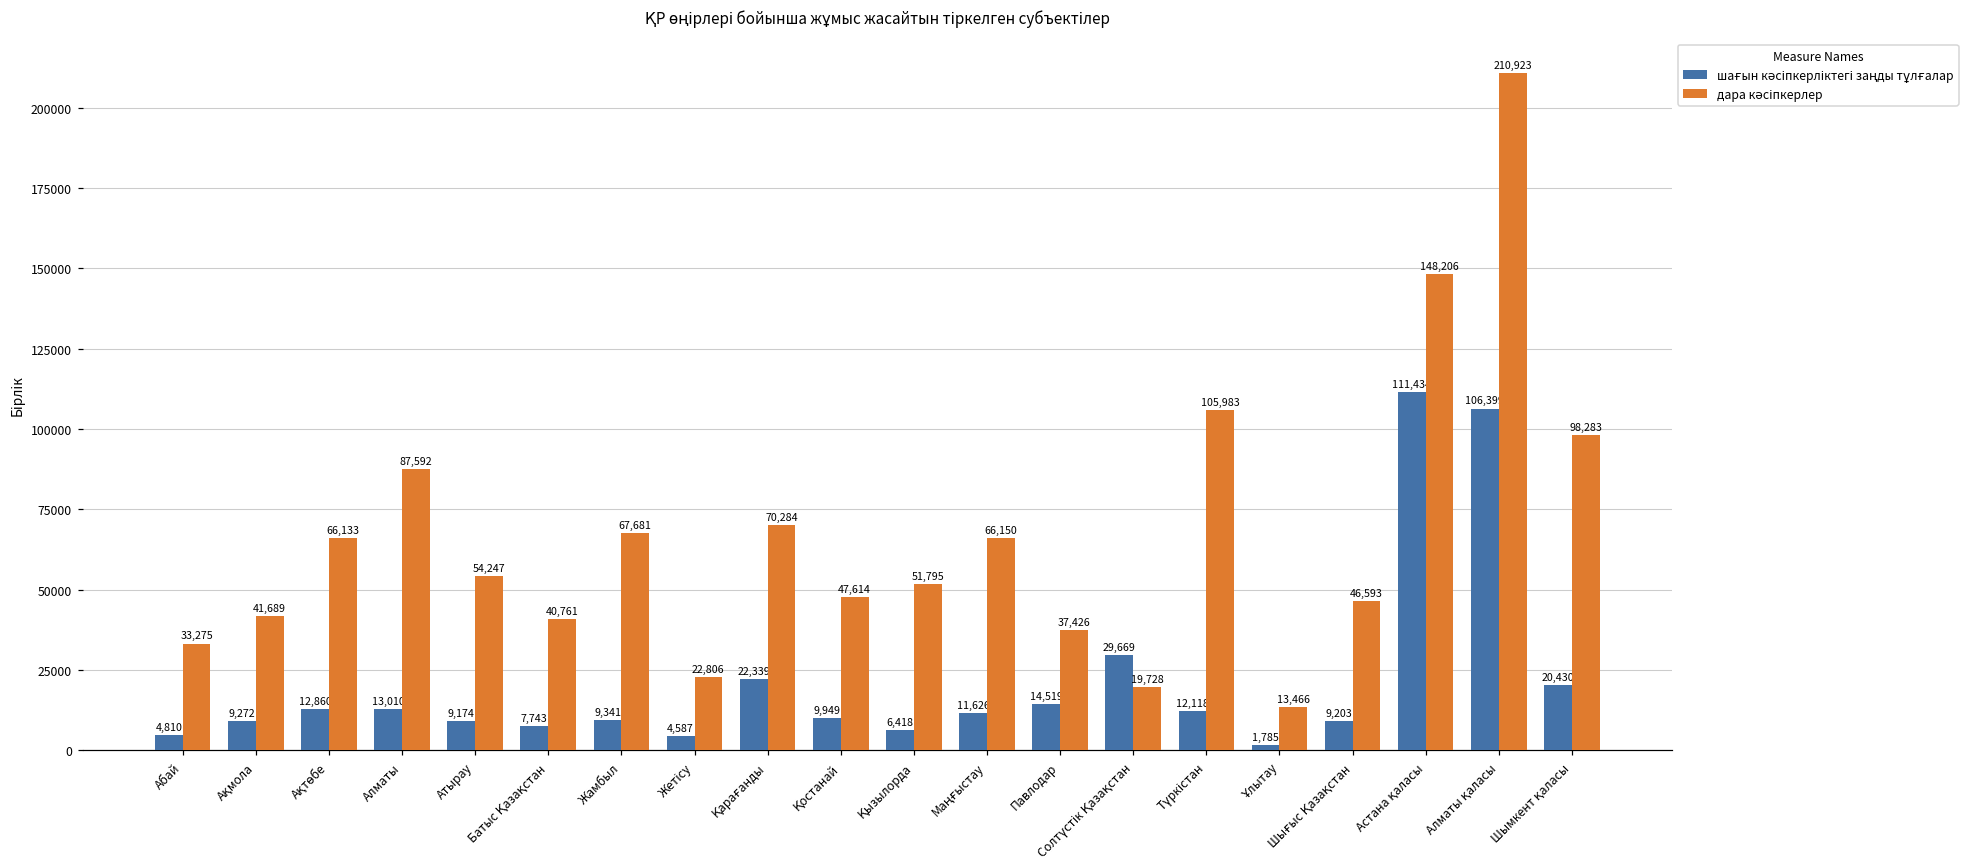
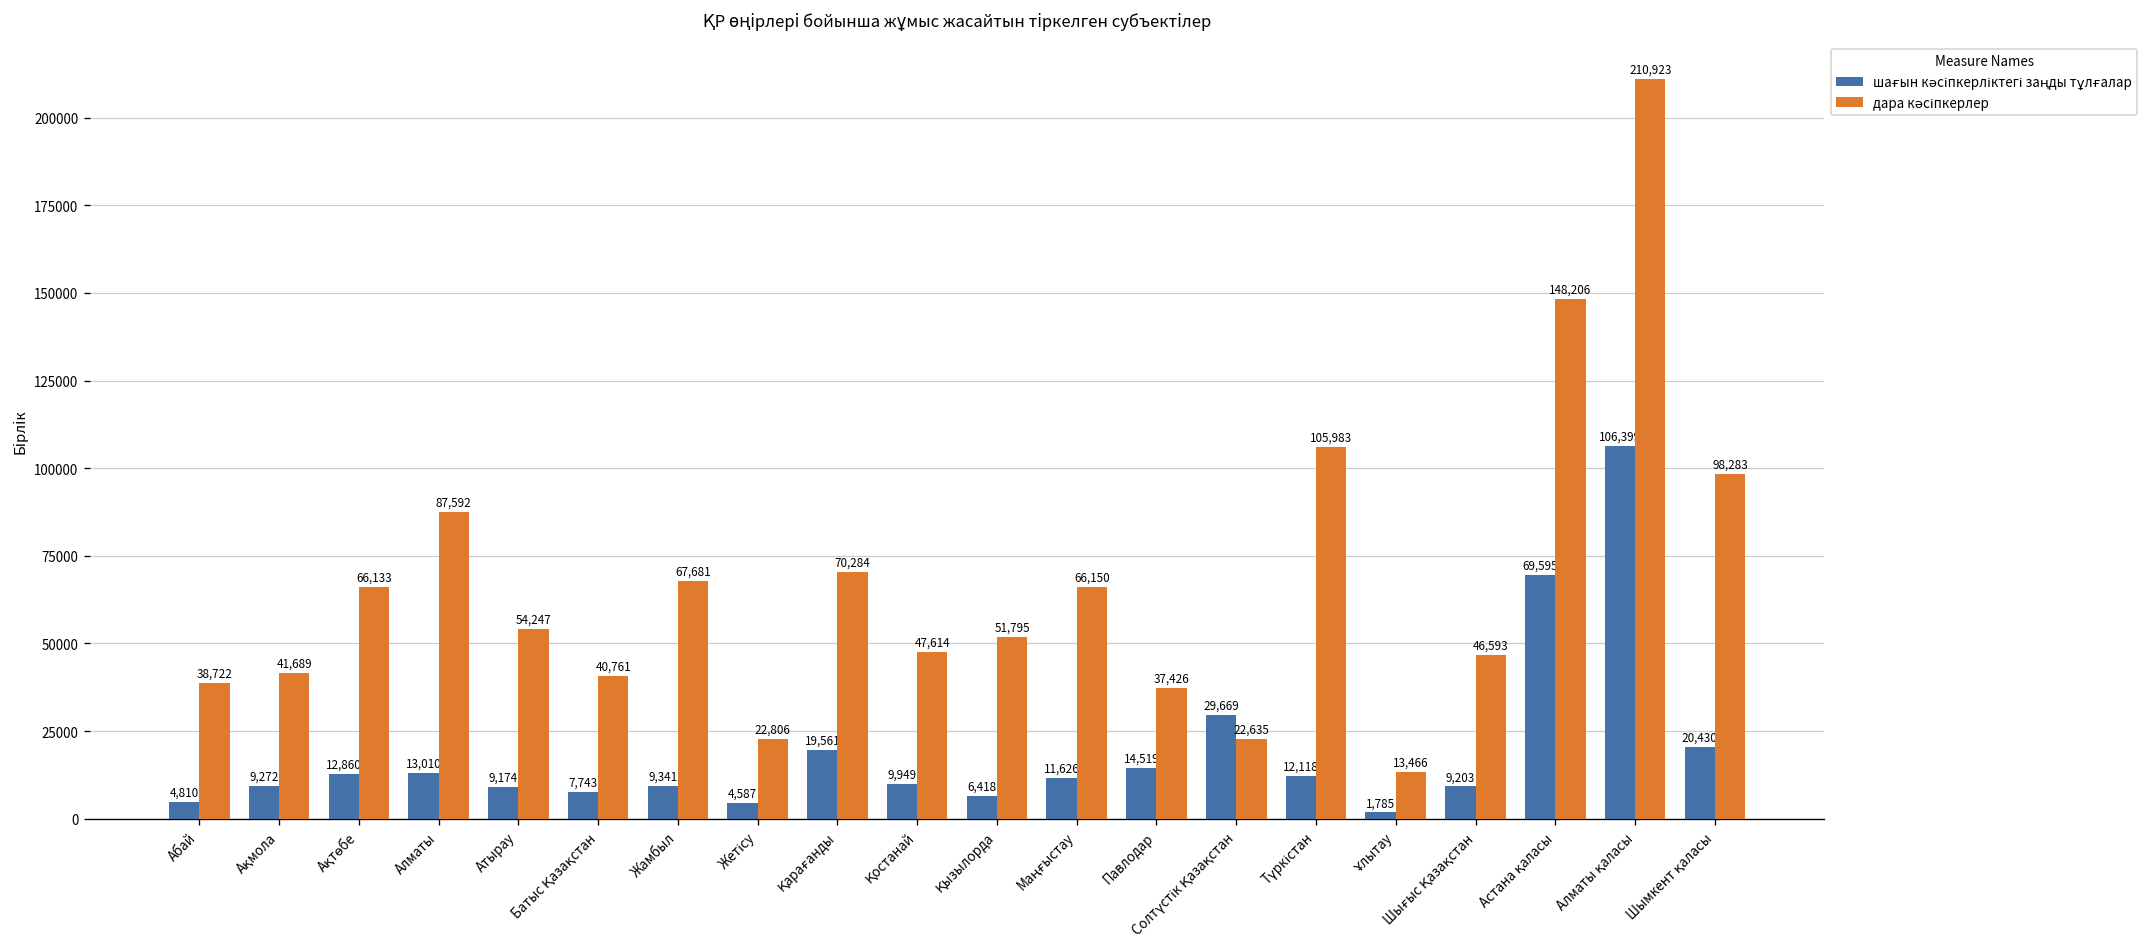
  {
    "шағын кәсіпкерліктегі заңды тұлғалар": {
      "Абай": "4,810",
      "Ақмола": "9,272",
      "Ақтөбе": "12,860",
      "Алматы": "13,010",
      "Атырау": "9,174",
      "Батыс Қазақстан": "7,743",
      "Жамбыл": "9,341",
      "Жетісу": "4,587",
-     "Қарағанды": "22,339",
+     "Қарағанды": "19,561",
      "Қостанай": "9,949",
      "Қызылорда": "6,418",
      "Маңғыстау": "11,626",
      "Павлодар": "14,519",
      "Солтүстік Қазақстан": "29,669",
      "Түркістан": "12,118",
      "Ұлытау": "1,785",
      "Шығыс Қазақстан": "9,203",
-     "Астана қаласы": "111,434",
+     "Астана қаласы": "69,595",
      "Алматы қаласы": "106,399",
      "Шымкент қаласы": "20,430"
    },
    "дара кәсіпкерлер": {
-     "Абай": "33,275",
+     "Абай": "38,722",
      "Ақмола": "41,689",
      "Ақтөбе": "66,133",
      "Алматы": "87,592",
      "Атырау": "54,247",
      "Батыс Қазақстан": "40,761",
      "Жамбыл": "67,681",
      "Жетісу": "22,806",
      "Қарағанды": "70,284",
      "Қостанай": "47,614",
      "Қызылорда": "51,795",
      "Маңғыстау": "66,150",
      "Павлодар": "37,426",
-     "Солтүстік Қазақстан": "19,728",
+     "Солтүстік Қазақстан": "22,635",
      "Түркістан": "105,983",
      "Ұлытау": "13,466",
      "Шығыс Қазақстан": "46,593",
      "Астана қаласы": "148,206",
      "Алматы қаласы": "210,923",
      "Шымкент қаласы": "98,283"
    }
  }
